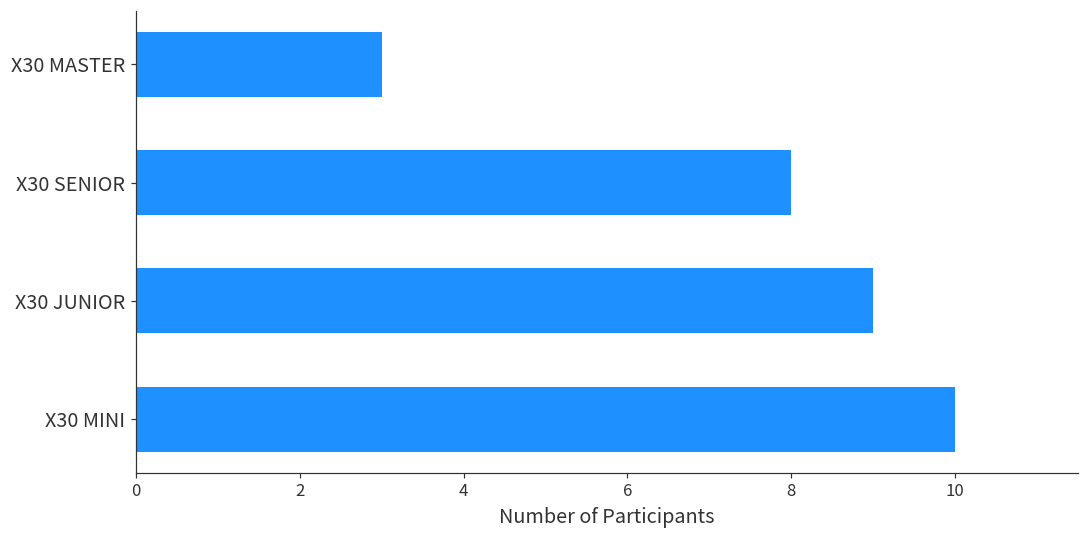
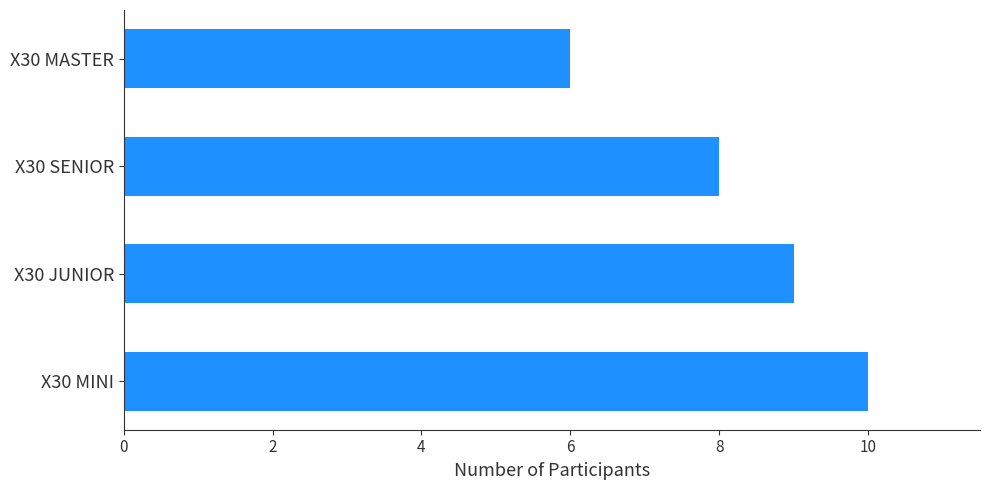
  {
-   "X30 MASTER": 3,
+   "X30 MASTER": 6,
    "X30 SENIOR": 8,
    "X30 JUNIOR": 9,
    "X30 MINI": 10
  }
